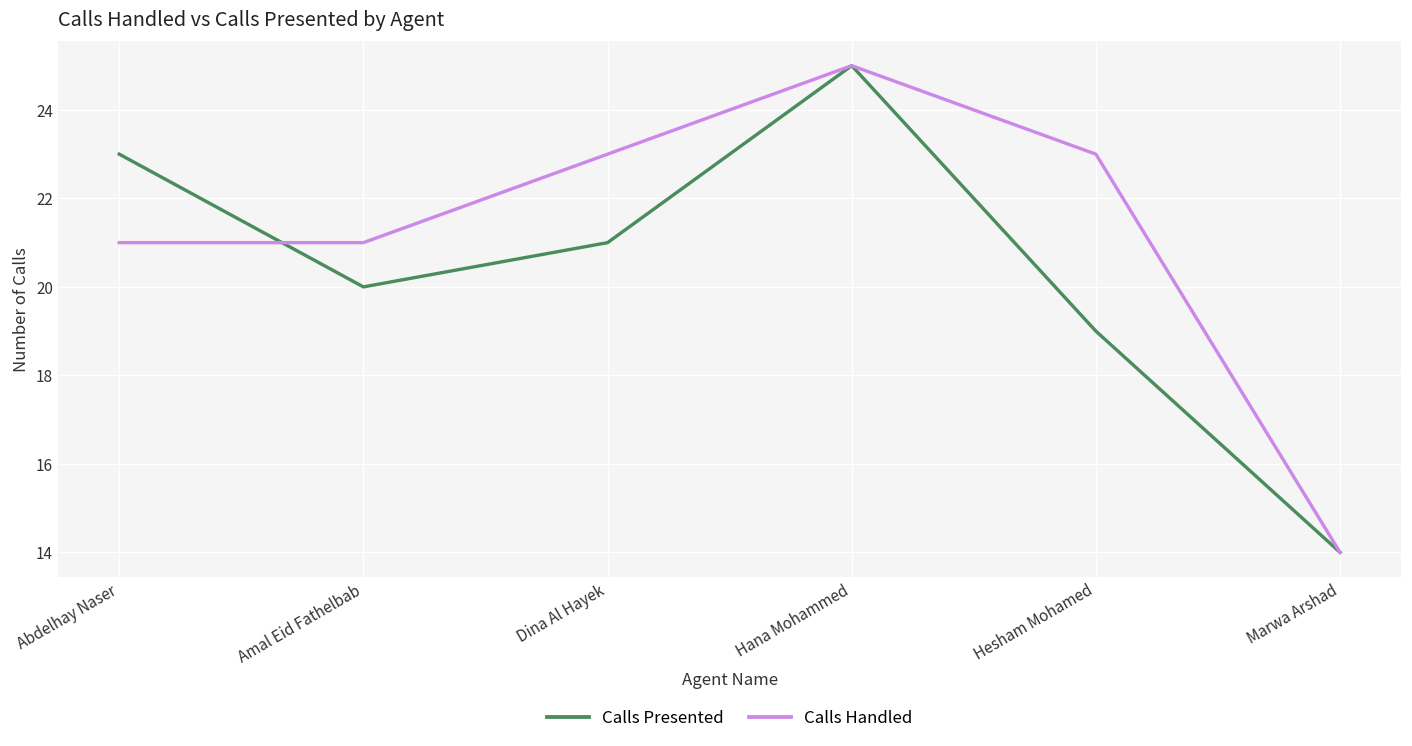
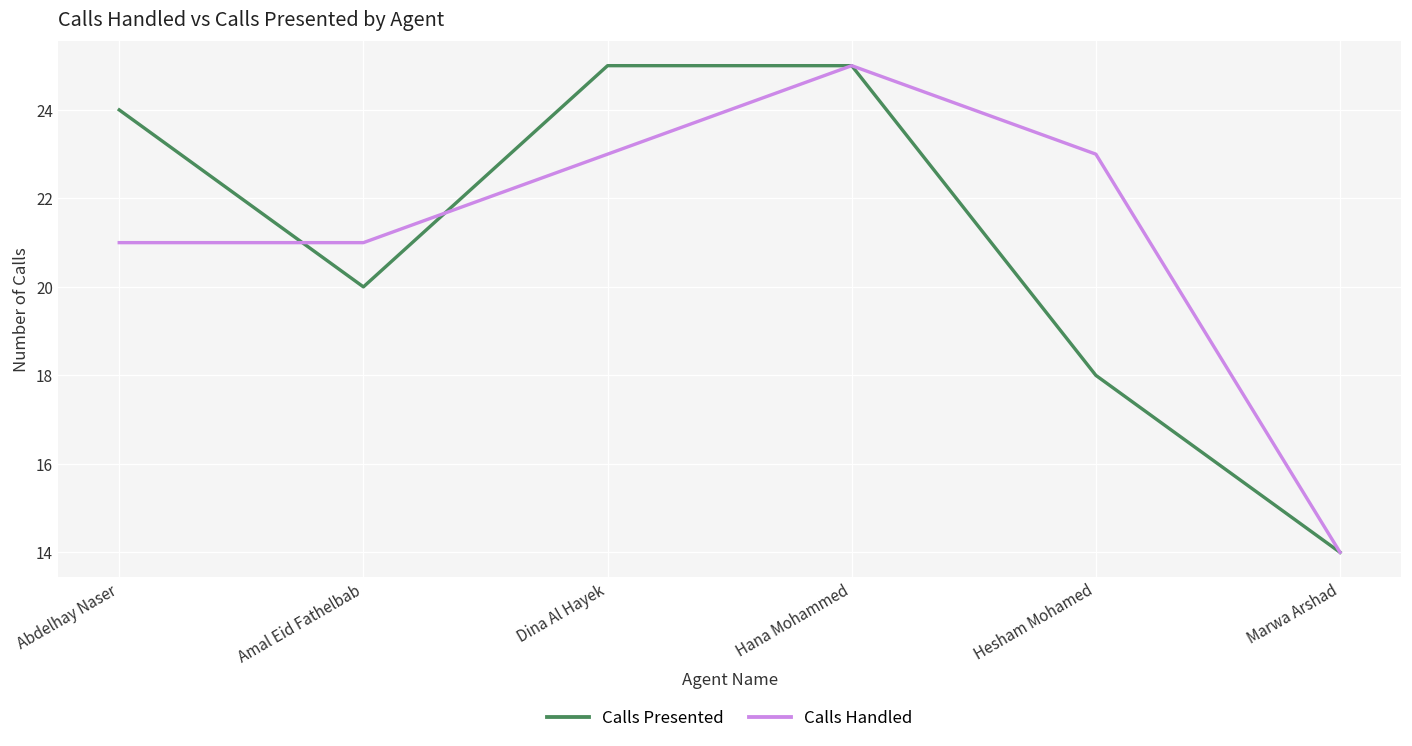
  {
    "Calls Presented": {
-     "Abdelhay Naser": 23,
+     "Abdelhay Naser": 24,
      "Amal Eid Fathelbab": 20,
-     "Dina Al Hayek": 21,
-     "Hesham Mohamed": 19
+     "Dina Al Hayek": 25,
+     "Hesham Mohamed": 18
    },
    "Calls Handled": {
      "Abdelhay Naser": 21,
      "Amal Eid Fathelbab": 21,
      "Dina Al Hayek": 23,
      "Hesham Mohamed": 23
    }
  }
